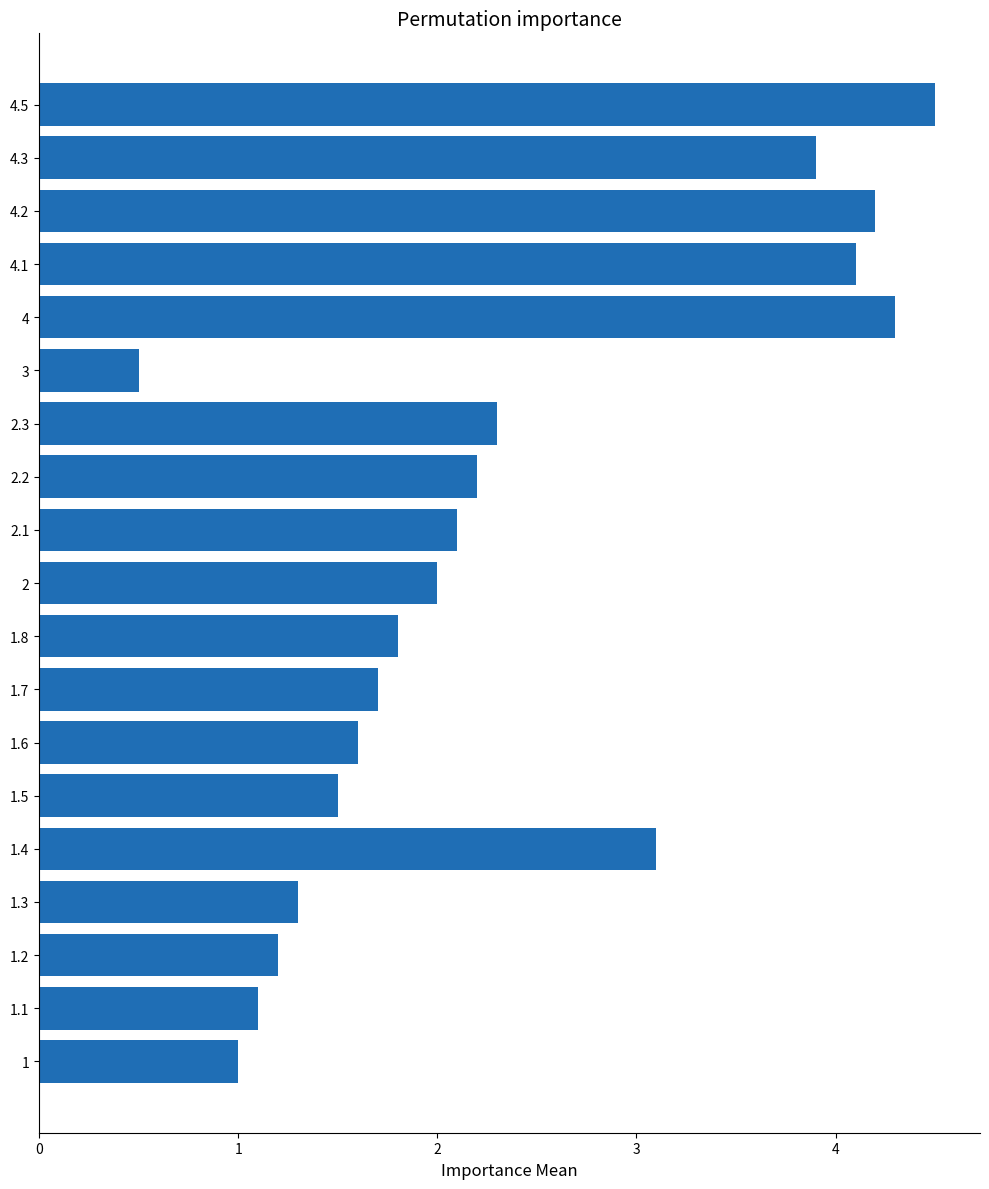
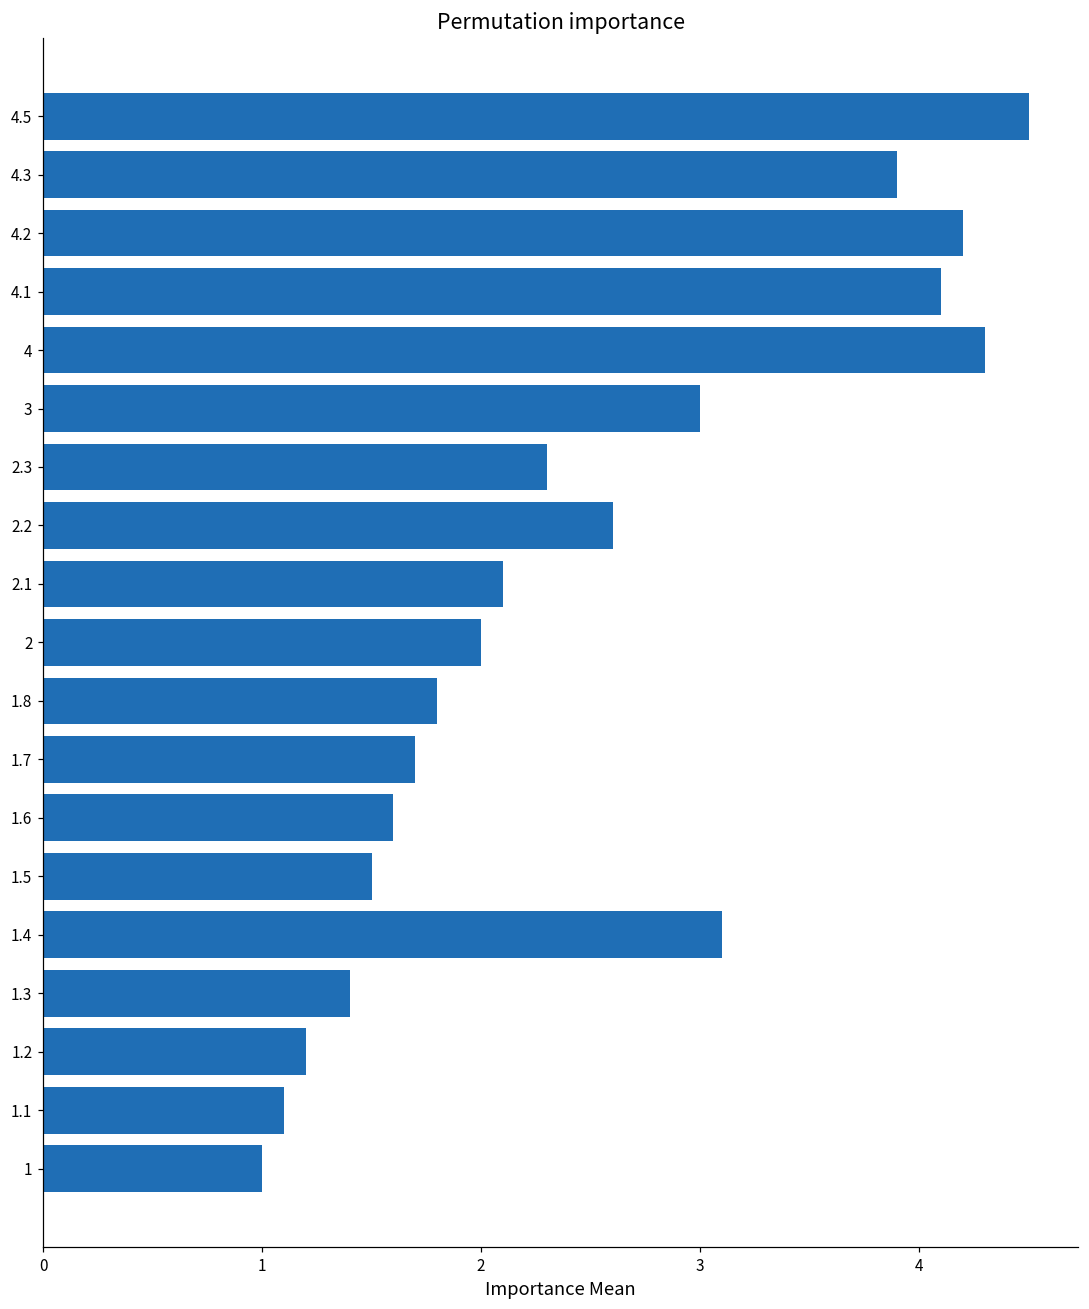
  {
    "4.5": 4.5,
    "4.3": 3.9,
    "4.2": 4.2,
    "4.1": 4.1,
    "4": 4.3,
-   "3": 0.5,
+   "3": 3.0,
    "2.3": 2.3,
-   "2.2": 2.2,
+   "2.2": 2.6,
    "2.1": 2.1,
    "2": 2.0,
    "1.8": 1.8,
    "1.7": 1.7,
    "1.6": 1.6,
    "1.5": 1.5,
    "1.4": 3.1,
-   "1.3": 1.3,
+   "1.3": 1.4,
    "1.2": 1.2,
    "1.1": 1.1,
    "1": 1.0
  }
